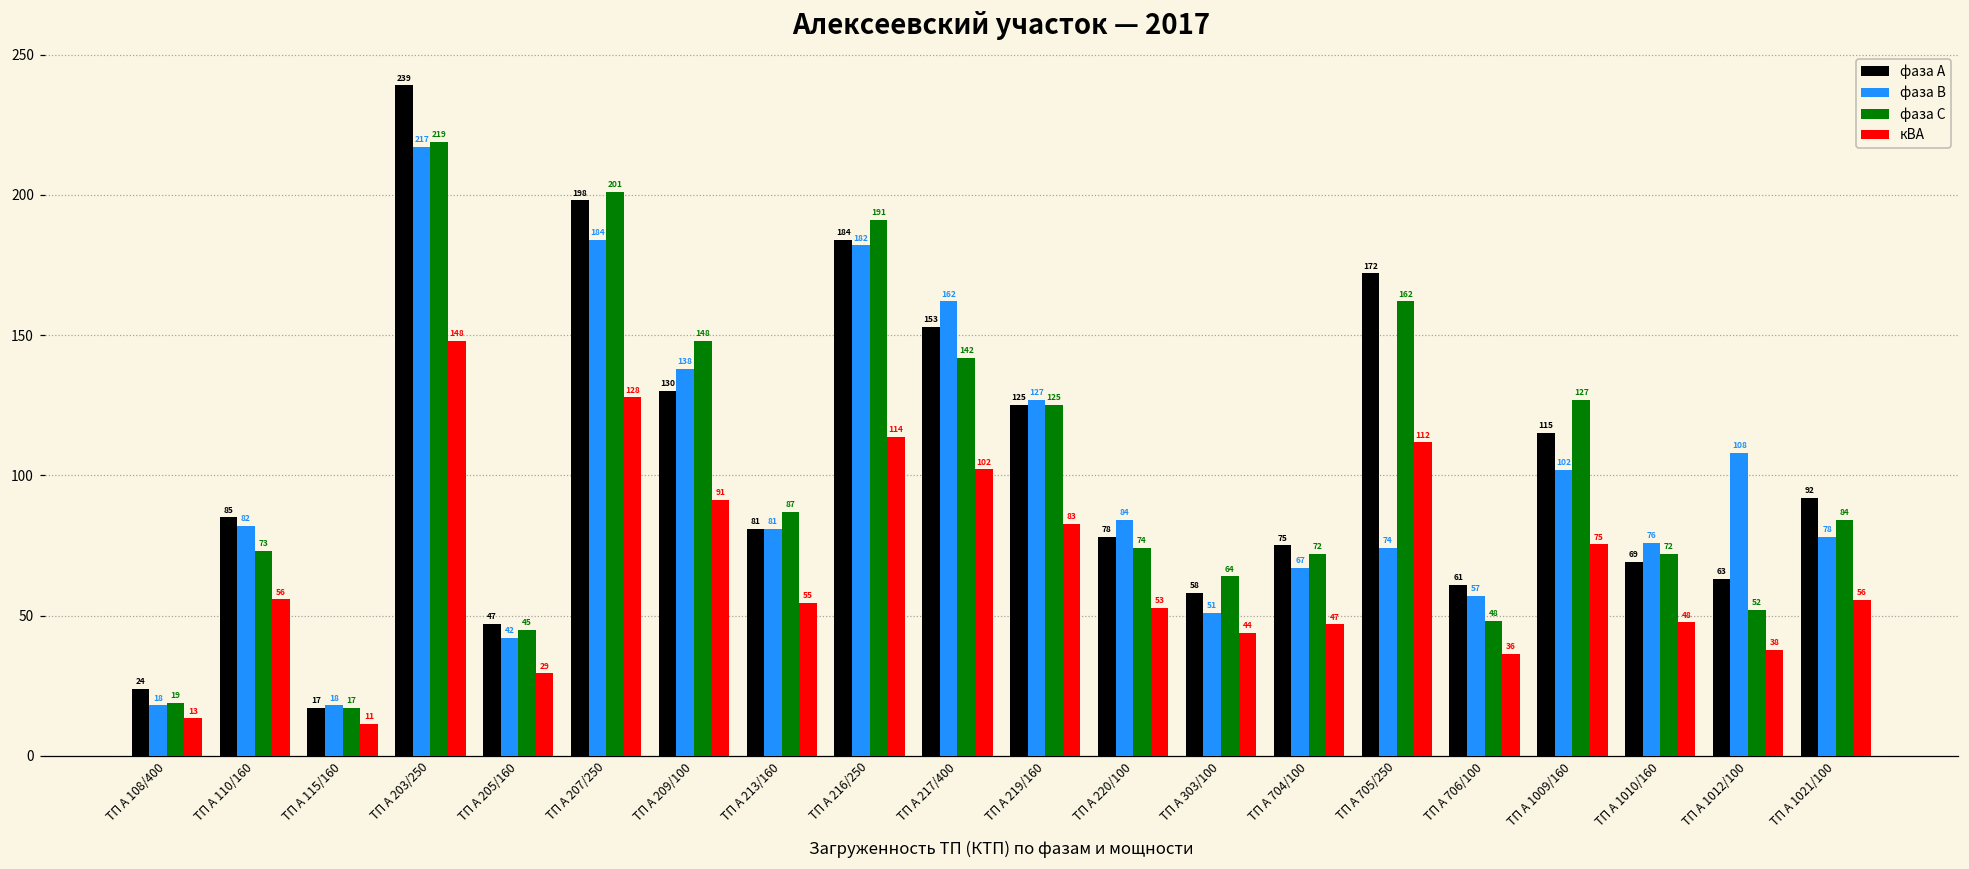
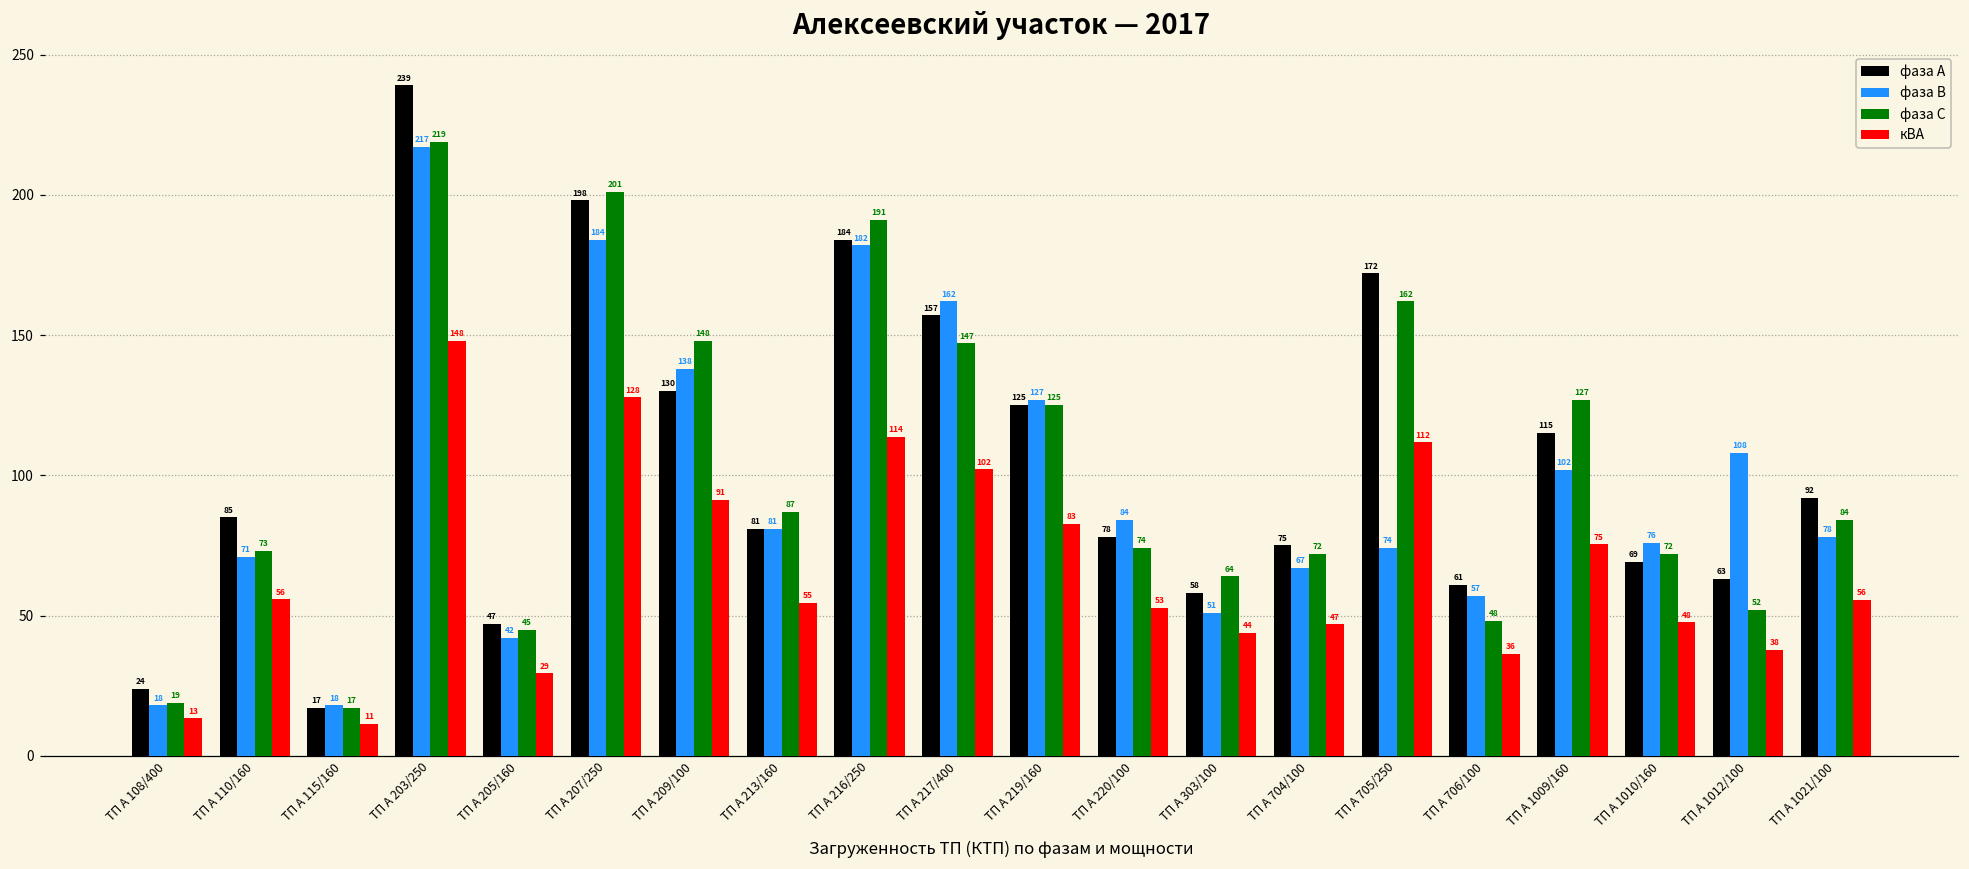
  {
    "фаза А": {
      "ТП А 108/400": 24,
      "ТП А 110/160": 85,
      "ТП А 115/160": 17,
      "ТП А 203/250": 239,
      "ТП А 205/160": 47,
      "ТП А 207/250": 198,
      "ТП А 209/100": 130,
      "ТП А 213/160": 81,
      "ТП А 216/250": 184,
-     "ТП А 217/400": 153,
+     "ТП А 217/400": 157,
      "ТП А 219/160": 125,
      "ТП А 220/100": 78,
      "ТП А 303/100": 58,
      "ТП А 704/100": 75,
      "ТП А 705/250": 172,
      "ТП А 706/100": 61,
      "ТП А 1009/160": 115,
      "ТП А 1010/160": 69,
      "ТП А 1012/100": 63,
      "ТП А 1021/100": 92
    },
    "фаза В": {
      "ТП А 108/400": 18,
-     "ТП А 110/160": 82,
+     "ТП А 110/160": 71,
      "ТП А 115/160": 18,
      "ТП А 203/250": 217,
      "ТП А 205/160": 42,
      "ТП А 207/250": 184,
      "ТП А 209/100": 138,
      "ТП А 213/160": 81,
      "ТП А 216/250": 182,
      "ТП А 217/400": 162,
      "ТП А 219/160": 127,
      "ТП А 220/100": 84,
      "ТП А 303/100": 51,
      "ТП А 704/100": 67,
      "ТП А 705/250": 74,
      "ТП А 706/100": 57,
      "ТП А 1009/160": 102,
      "ТП А 1010/160": 76,
      "ТП А 1012/100": 108,
      "ТП А 1021/100": 78
    },
    "фаза С": {
      "ТП А 108/400": 19,
      "ТП А 110/160": 73,
      "ТП А 115/160": 17,
      "ТП А 203/250": 219,
      "ТП А 205/160": 45,
      "ТП А 207/250": 201,
      "ТП А 209/100": 148,
      "ТП А 213/160": 87,
      "ТП А 216/250": 191,
-     "ТП А 217/400": 142,
+     "ТП А 217/400": 147,
      "ТП А 219/160": 125,
      "ТП А 220/100": 74,
      "ТП А 303/100": 64,
      "ТП А 704/100": 72,
      "ТП А 705/250": 162,
      "ТП А 706/100": 48,
      "ТП А 1009/160": 127,
      "ТП А 1010/160": 72,
      "ТП А 1012/100": 52,
      "ТП А 1021/100": 84
    },
    "кВА": {
      "ТП А 108/400": 13,
      "ТП А 110/160": 56,
      "ТП А 115/160": 11,
      "ТП А 203/250": 148,
      "ТП А 205/160": 29,
      "ТП А 207/250": 128,
      "ТП А 209/100": 91,
      "ТП А 213/160": 55,
      "ТП А 216/250": 114,
      "ТП А 217/400": 102,
      "ТП А 219/160": 83,
      "ТП А 220/100": 53,
      "ТП А 303/100": 44,
      "ТП А 704/100": 47,
      "ТП А 705/250": 112,
      "ТП А 706/100": 36,
      "ТП А 1009/160": 75,
      "ТП А 1010/160": 48,
      "ТП А 1012/100": 38,
      "ТП А 1021/100": 56
    }
  }
